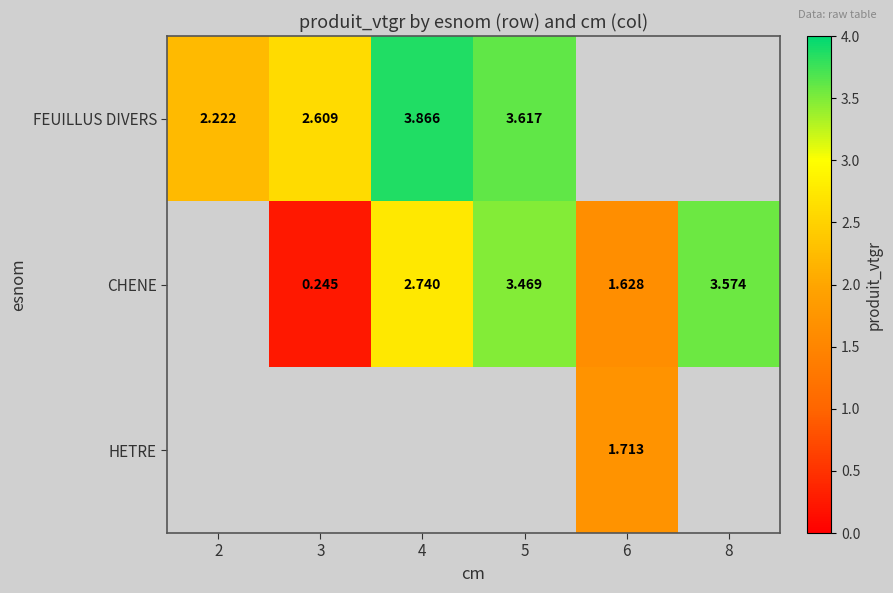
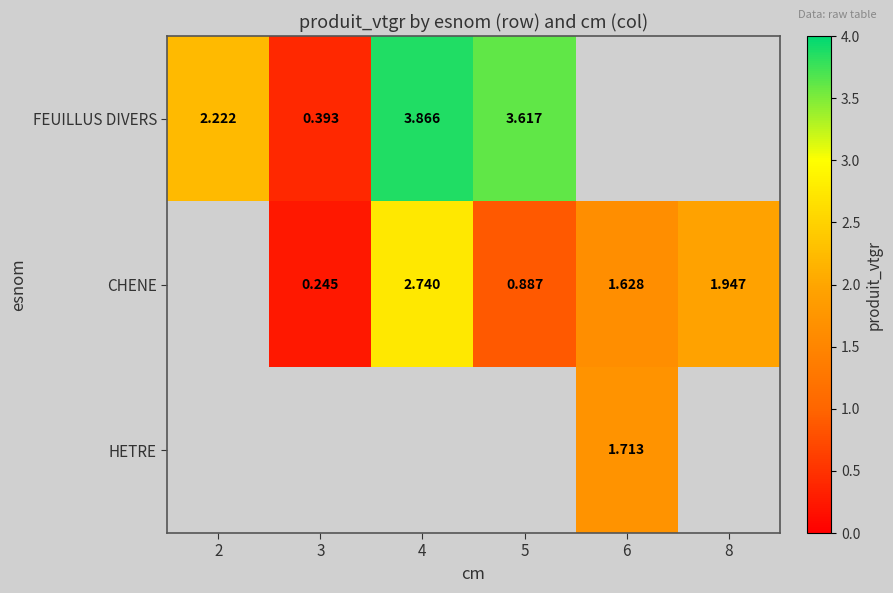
  {
    "FEUILLUS DIVERS": {
      "2": 2.222,
-     "3": 2.609,
+     "3": 0.393,
      "4": 3.866,
      "5": 3.617
    },
    "CHENE": {
      "3": 0.245,
      "4": 2.740,
-     "5": 3.469,
+     "5": 0.887,
      "6": 1.628,
-     "8": 3.574
+     "8": 1.947
    },
    "HETRE": {
      "6": 1.713
    }
  }
